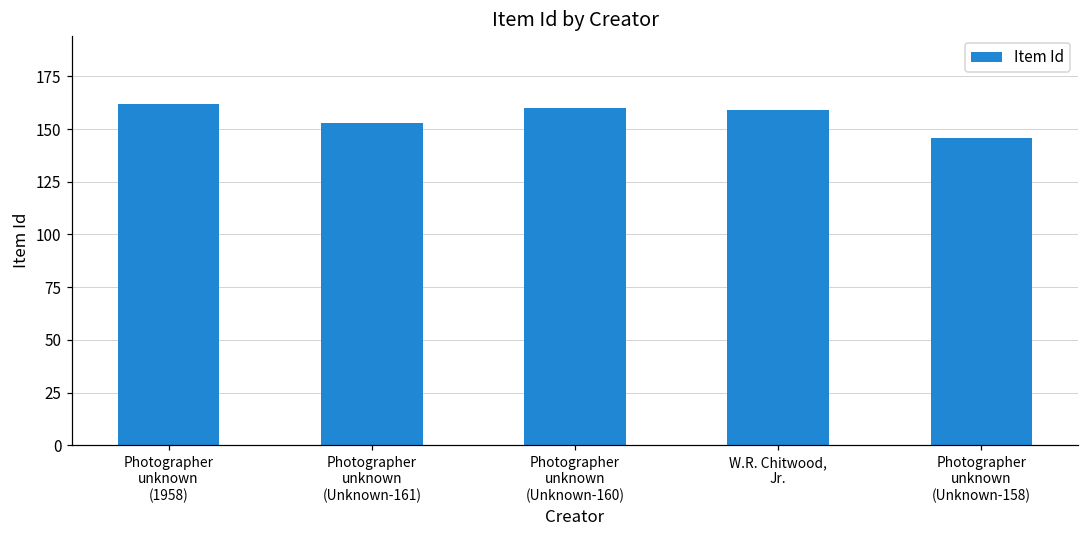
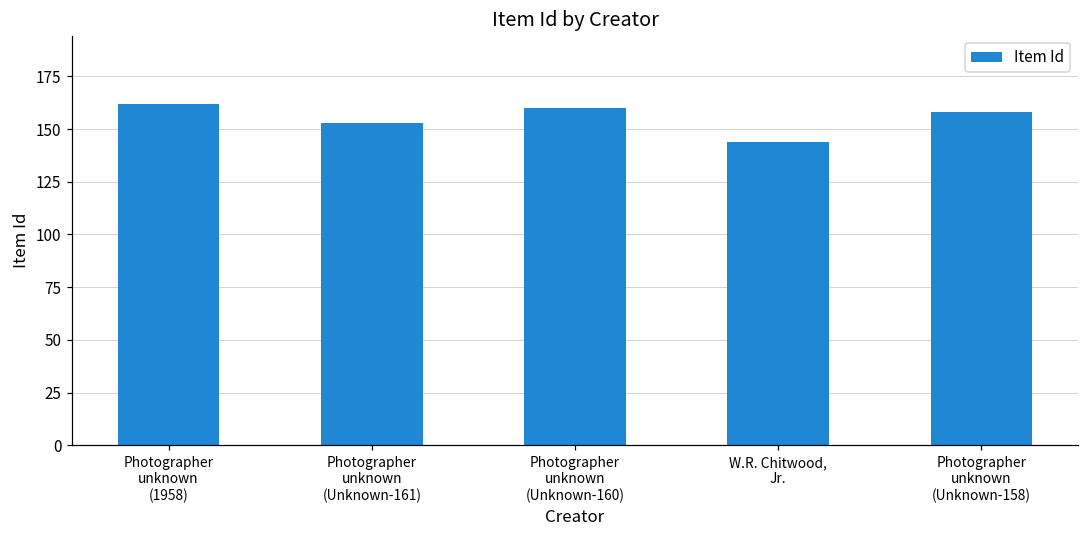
  {
    "Photographer unknown (1958)": 162,
    "Photographer unknown (Unknown-161)": 153,
    "Photographer unknown (Unknown-160)": 160,
-   "W.R. Chitwood, Jr.": 159,
-   "Photographer unknown (Unknown-158)": 146
+   "W.R. Chitwood, Jr.": 144,
+   "Photographer unknown (Unknown-158)": 158
  }
